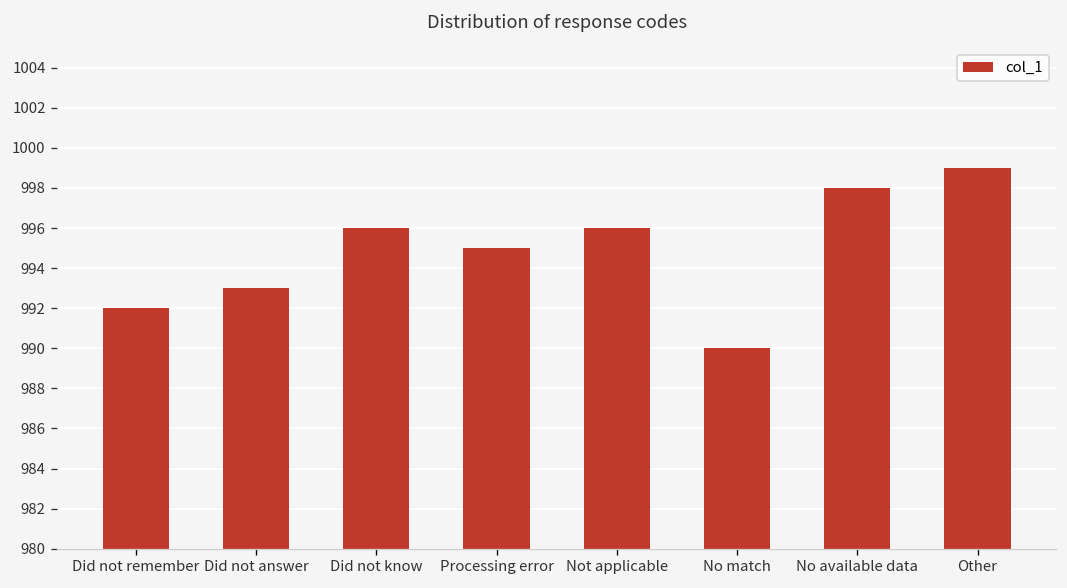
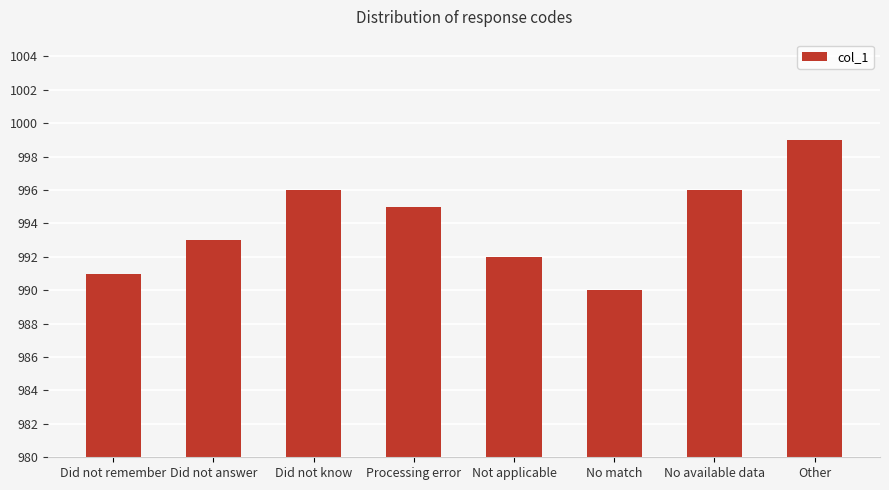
  {
-   "Did not remember": 992,
+   "Did not remember": 991,
    "Did not answer": 993,
    "Did not know": 996,
    "Processing error": 995,
-   "Not applicable": 996,
+   "Not applicable": 992,
    "No match": 990,
-   "No available data": 998,
+   "No available data": 996,
    "Other": 999
  }
